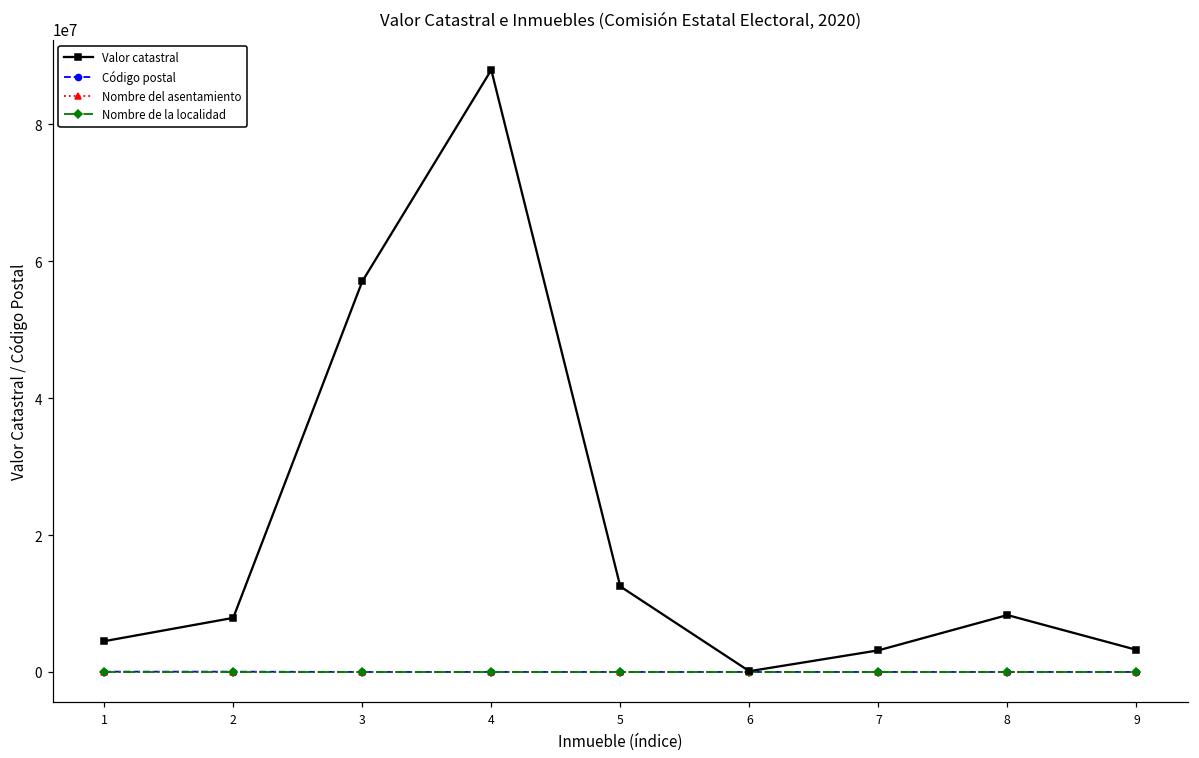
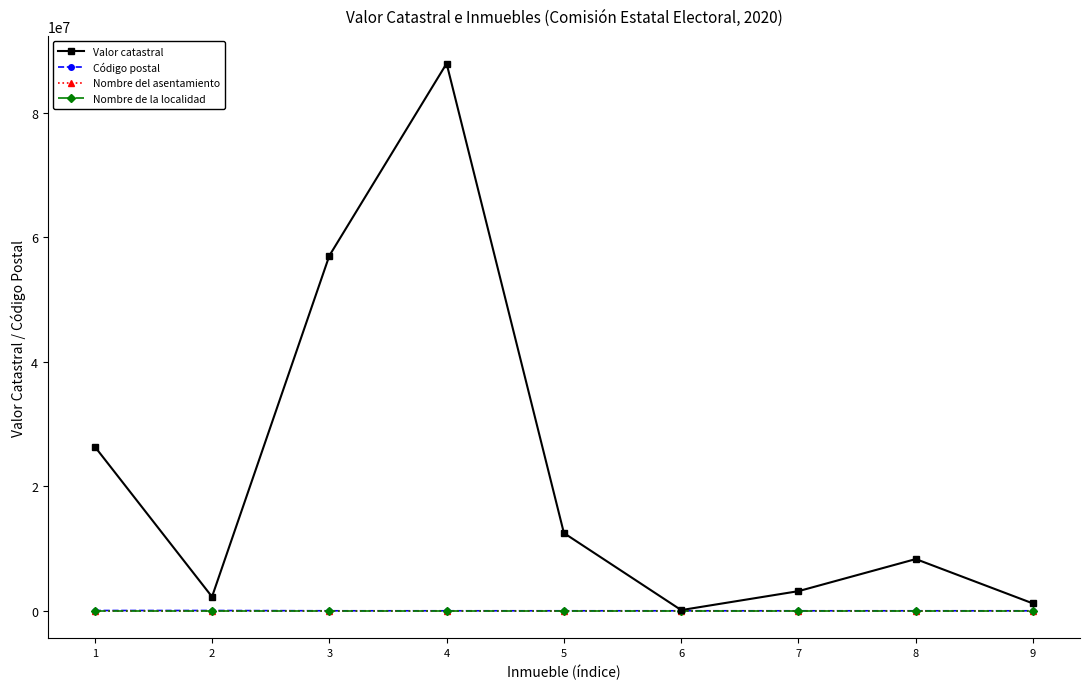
  {
    "Valor catastral": {
-     "1": 4000000,
-     "2": 8000000,
+     "1": 26000000,
+     "2": 2000000,
      "3": 57000000,
      "4": 88000000,
      "5": 12000000,
      "7": 3000000,
      "8": 8000000,
-     "9": 3000000
+     "9": 1000000
    },
    "Nombre de la localidad": {
      "1": 0,
      "2": 0,
      "3": 0,
      "4": 0,
      "5": 0,
      "7": 0,
      "8": 0,
      "9": 0
    }
  }
